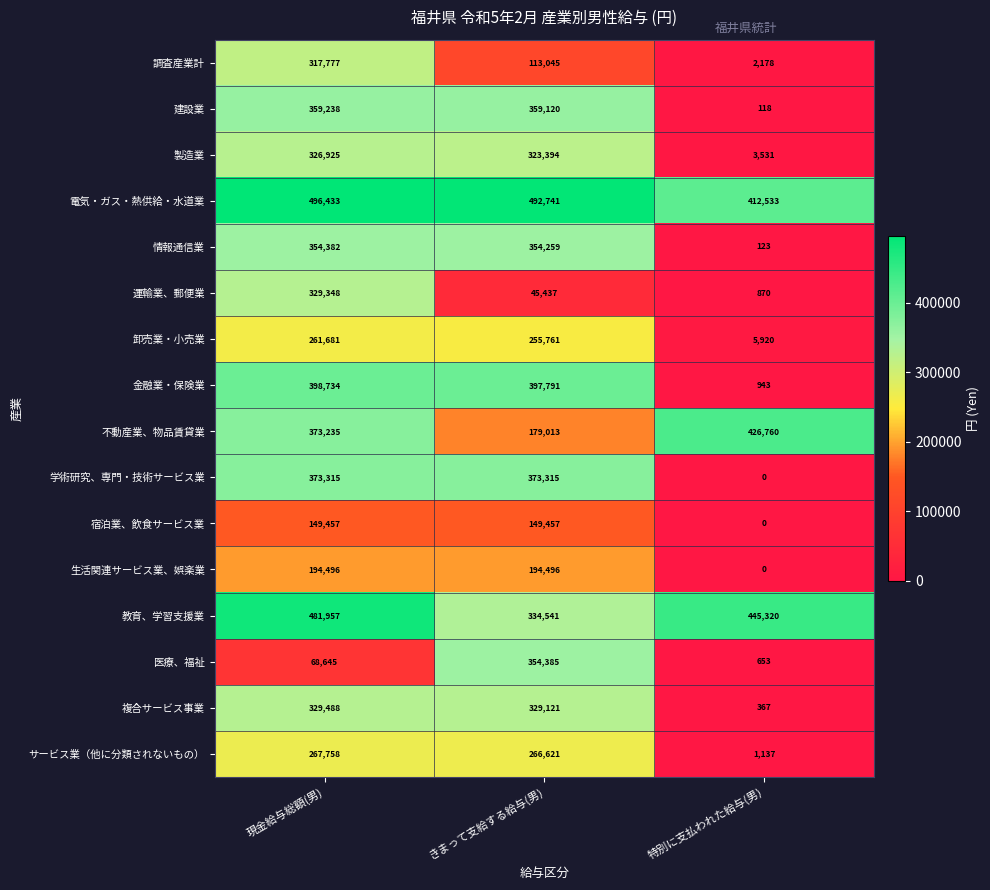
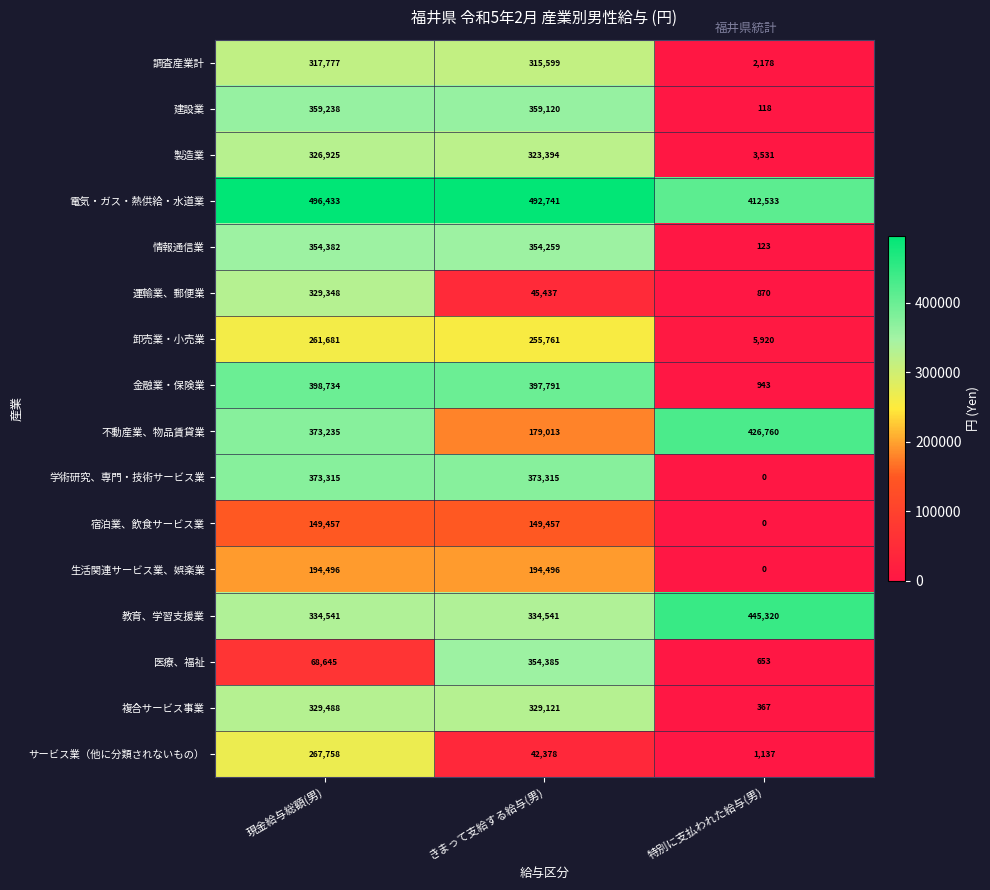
  {
    "調査産業計": {
      "現金給与総額(男)": "317,777",
-     "きまって支給する給与(男)": "113,045",
+     "きまって支給する給与(男)": "315,599",
      "特別に支払われた給与(男)": "2,178"
    },
    "建設業": {
      "現金給与総額(男)": "359,238",
      "きまって支給する給与(男)": "359,120",
      "特別に支払われた給与(男)": "118"
    },
    "製造業": {
      "現金給与総額(男)": "326,925",
      "きまって支給する給与(男)": "323,394",
      "特別に支払われた給与(男)": "3,531"
    },
    "電気・ガス・熱供給・水道業": {
      "現金給与総額(男)": "496,433",
      "きまって支給する給与(男)": "492,741",
      "特別に支払われた給与(男)": "412,533"
    },
    "情報通信業": {
      "現金給与総額(男)": "354,382",
      "きまって支給する給与(男)": "354,259",
      "特別に支払われた給与(男)": "123"
    },
    "運輸業、郵便業": {
      "現金給与総額(男)": "329,348",
      "きまって支給する給与(男)": "45,437",
      "特別に支払われた給与(男)": "870"
    },
    "卸売業・小売業": {
      "現金給与総額(男)": "261,681",
      "きまって支給する給与(男)": "255,761",
      "特別に支払われた給与(男)": "5,920"
    },
    "金融業・保険業": {
      "現金給与総額(男)": "398,734",
      "きまって支給する給与(男)": "397,791",
      "特別に支払われた給与(男)": "943"
    },
    "不動産業、物品賃貸業": {
      "現金給与総額(男)": "373,235",
      "きまって支給する給与(男)": "179,013",
      "特別に支払われた給与(男)": "426,760"
    },
    "学術研究、専門・技術サービス業": {
      "現金給与総額(男)": "373,315",
      "きまって支給する給与(男)": "373,315",
      "特別に支払われた給与(男)": "0"
    },
    "宿泊業、飲食サービス業": {
      "現金給与総額(男)": "149,457",
      "きまって支給する給与(男)": "149,457",
      "特別に支払われた給与(男)": "0"
    },
    "生活関連サービス業、娯楽業": {
      "現金給与総額(男)": "194,496",
      "きまって支給する給与(男)": "194,496",
      "特別に支払われた給与(男)": "0"
    },
    "教育、学習支援業": {
-     "現金給与総額(男)": "481,957",
+     "現金給与総額(男)": "334,541",
      "きまって支給する給与(男)": "334,541",
      "特別に支払われた給与(男)": "445,320"
    },
    "医療、福祉": {
      "現金給与総額(男)": "68,645",
      "きまって支給する給与(男)": "354,385",
      "特別に支払われた給与(男)": "653"
    },
    "複合サービス事業": {
      "現金給与総額(男)": "329,488",
      "きまって支給する給与(男)": "329,121",
      "特別に支払われた給与(男)": "367"
    },
    "サービス業（他に分類されないもの）": {
      "現金給与総額(男)": "267,758",
-     "きまって支給する給与(男)": "266,621",
+     "きまって支給する給与(男)": "42,378",
      "特別に支払われた給与(男)": "1,137"
    }
  }
